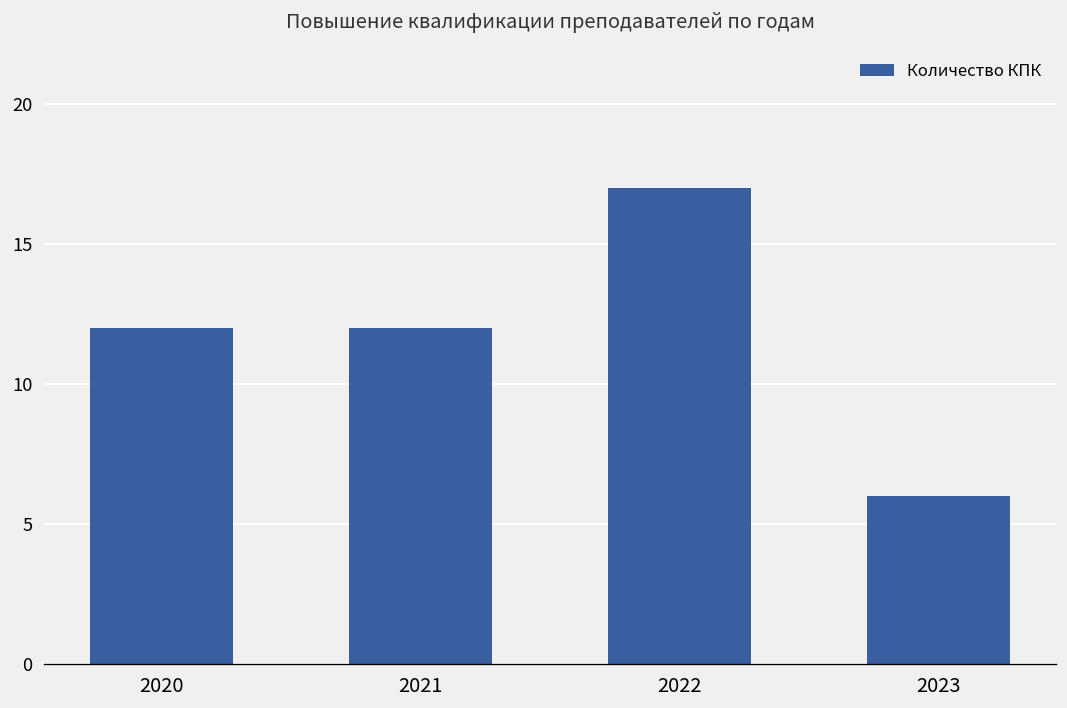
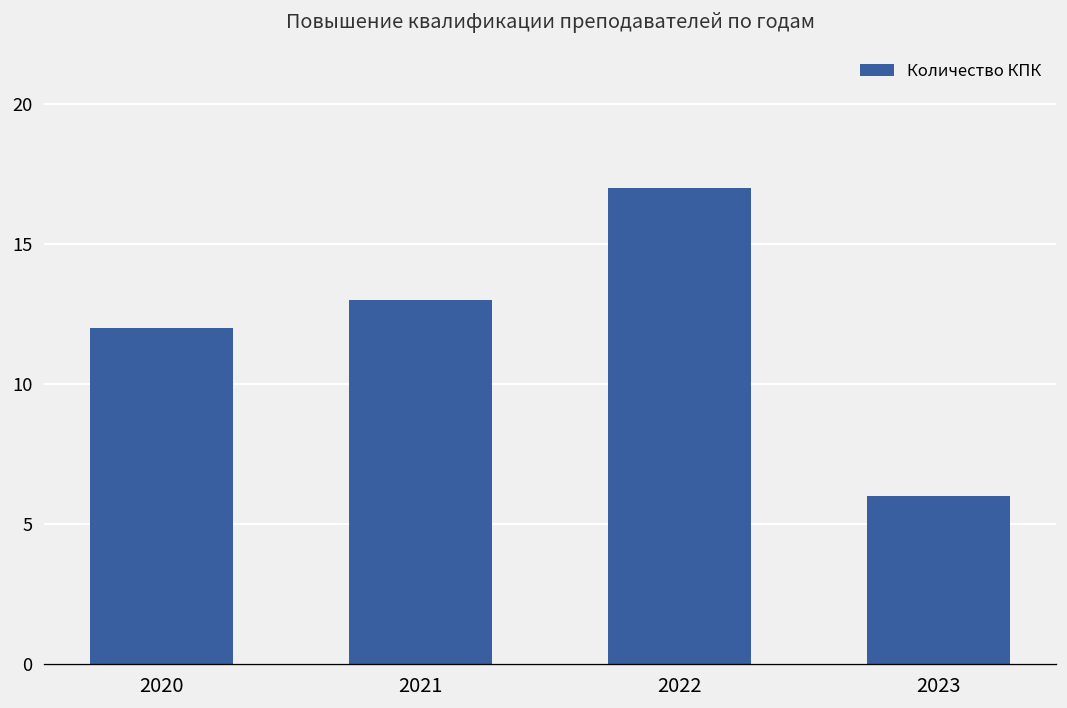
  {
    "2020": 12,
-   "2021": 12,
+   "2021": 13,
    "2022": 17,
    "2023": 6
  }
